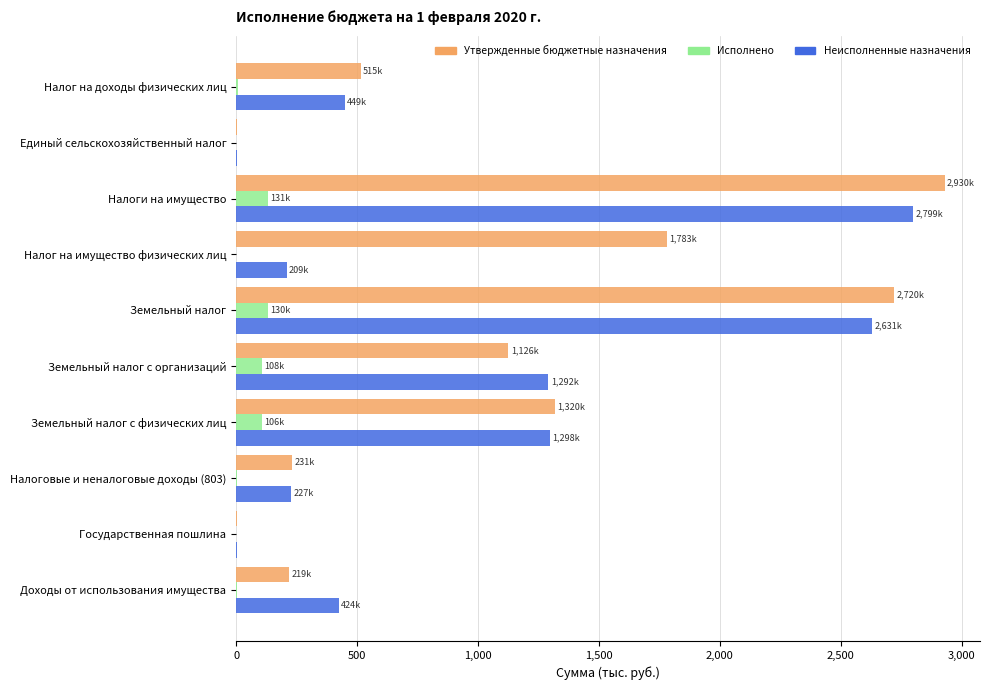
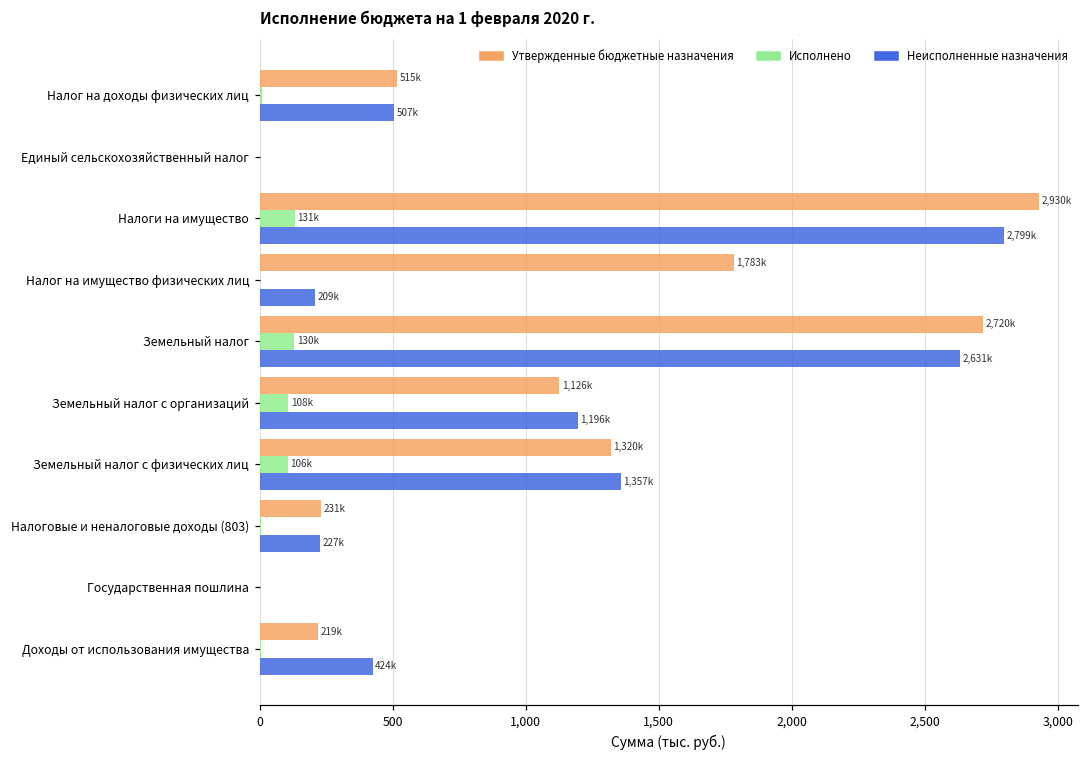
  {
    "Утвержденные бюджетные назначения": {
      "Налог на доходы физических лиц": "515k",
      "Налоги на имущество": "2,930k",
      "Налог на имущество физических лиц": "1,783k",
      "Земельный налог": "2,720k",
      "Земельный налог с организаций": "1,126k",
      "Земельный налог с физических лиц": "1,320k",
      "Налоговые и неналоговые доходы (803)": "231k",
      "Доходы от использования имущества": "219k"
    },
    "Исполнено": {
      "Налоги на имущество": "131k",
      "Земельный налог": "130k",
      "Земельный налог с организаций": "108k",
      "Земельный налог с физических лиц": "106k"
    },
    "Неисполненные назначения": {
-     "Налог на доходы физических лиц": "449k",
+     "Налог на доходы физических лиц": "507k",
      "Налоги на имущество": "2,799k",
      "Налог на имущество физических лиц": "209k",
      "Земельный налог": "2,631k",
-     "Земельный налог с организаций": "1,292k",
-     "Земельный налог с физических лиц": "1,298k",
+     "Земельный налог с организаций": "1,196k",
+     "Земельный налог с физических лиц": "1,357k",
      "Налоговые и неналоговые доходы (803)": "227k",
      "Доходы от использования имущества": "424k"
    }
  }
